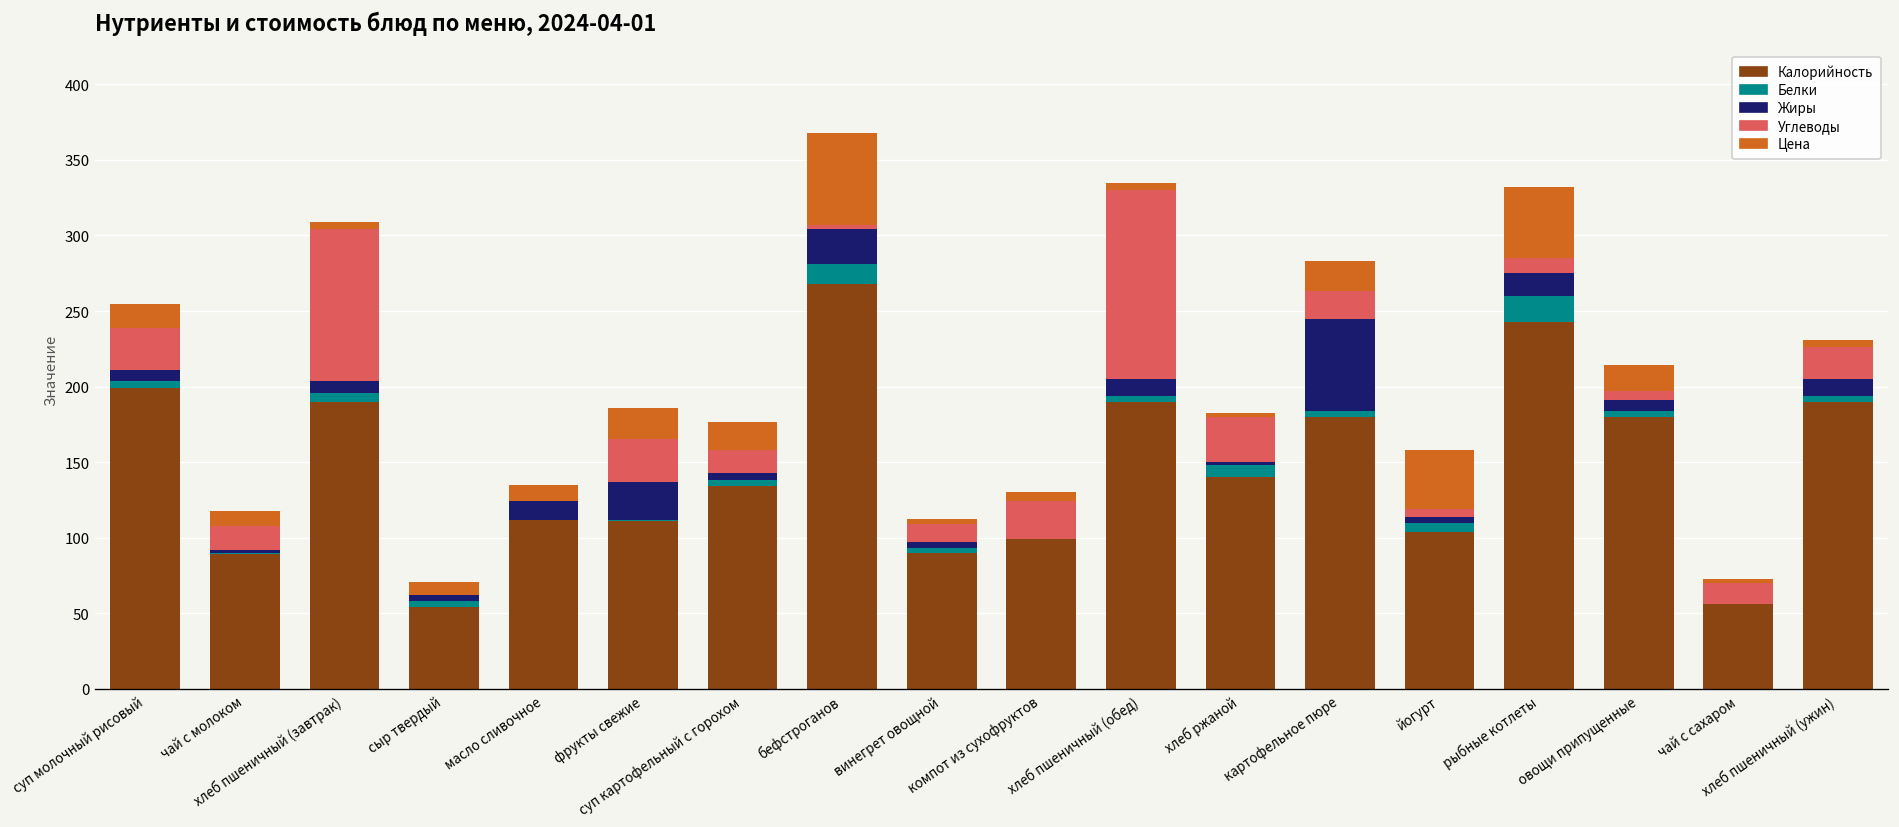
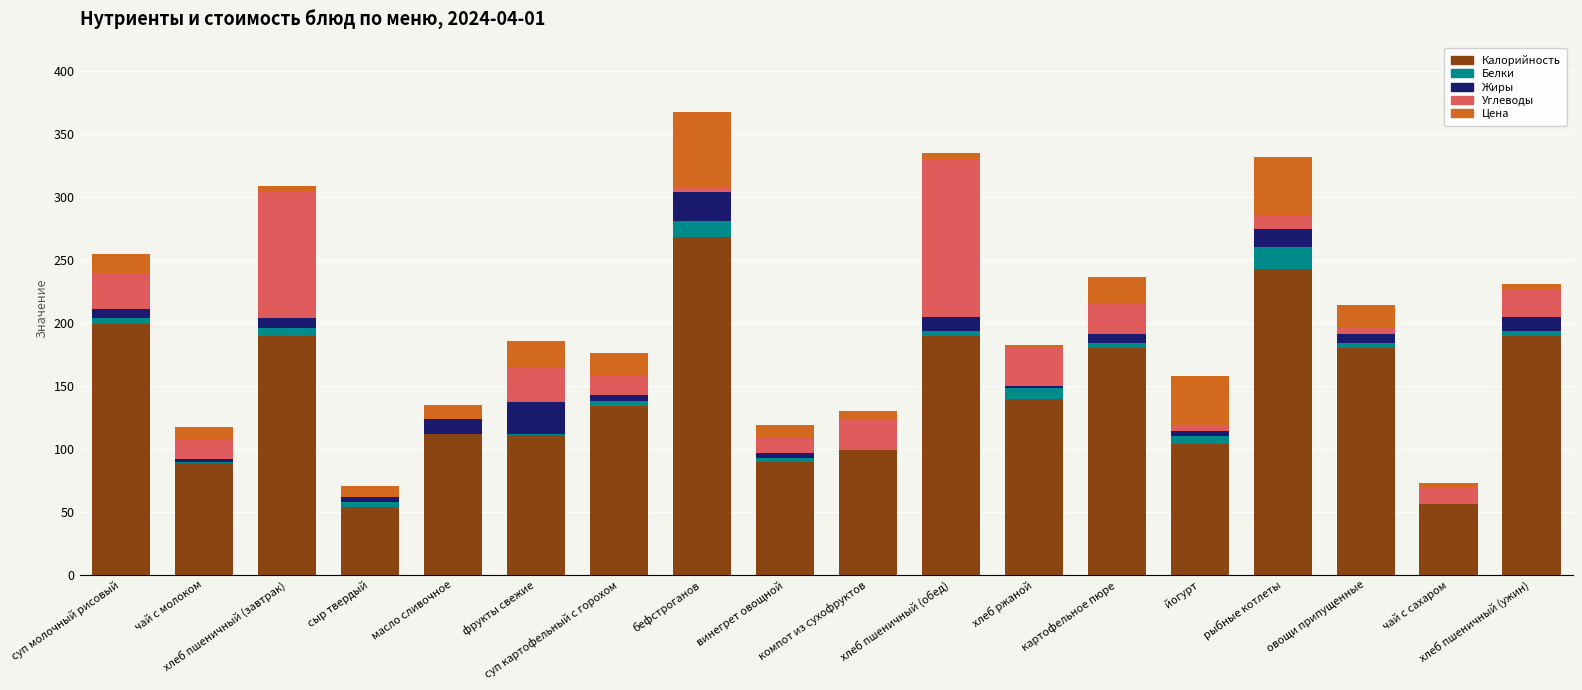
  {
    "Калорийность": {
      "суп молочный рисовый": 199,
      "чай с молоком": 89,
      "хлеб пшеничный (завтрак)": 190,
      "сыр твердый": 54,
      "масло сливочное": 112,
      "фрукты свежие": 111,
      "суп картофельный с горохом": 134,
      "бефстроганов": 268,
      "винегрет овощной": 90,
      "компот из сухофруктов": 99,
      "хлеб пшеничный (обед)": 190,
      "хлеб ржаной": 140,
      "картофельное пюре": 180,
      "йогурт": 104,
      "рыбные котлеты": 243,
      "овощи припущенные": 180,
      "чай с сахаром": 56,
      "хлеб пшеничный (ужин)": 190
    },
    "Белки": {
      "суп молочный рисовый": 5,
      "хлеб пшеничный (завтрак)": 6,
      "сыр твердый": 4,
      "масло сливочное": 0,
      "суп картофельный с горохом": 4,
      "бефстроганов": 13,
      "винегрет овощной": 3,
      "компот из сухофруктов": 0,
      "хлеб пшеничный (обед)": 4,
      "хлеб ржаной": 8,
      "картофельное пюре": 4,
      "йогурт": 6,
      "рыбные котлеты": 17,
      "овощи припущенные": 4,
      "чай с сахаром": 0,
      "хлеб пшеничный (ужин)": 4
    },
    "Жиры": {
      "суп молочный рисовый": 7,
      "чай с молоком": 2,
      "хлеб пшеничный (завтрак)": 8,
      "сыр твердый": 4,
      "масло сливочное": 12,
      "фрукты свежие": 25,
      "суп картофельный с горохом": 5,
      "бефстроганов": 23,
      "винегрет овощной": 4,
      "компот из сухофруктов": 0,
      "хлеб пшеничный (обед)": 11,
      "хлеб ржаной": 2,
-     "картофельное пюре": 61,
+     "картофельное пюре": 7,
      "йогурт": 4,
      "рыбные котлеты": 15,
      "овощи припущенные": 7,
      "чай с сахаром": 0,
      "хлеб пшеничный (ужин)": 11
    },
    "Углеводы": {
      "суп молочный рисовый": 28,
      "чай с молоком": 16,
      "хлеб пшеничный (завтрак)": 100,
      "сыр твердый": 0,
      "масло сливочное": 0,
      "фрукты свежие": 28,
      "суп картофельный с горохом": 15,
      "бефстроганов": 3,
      "винегрет овощной": 12,
      "компот из сухофруктов": 25,
      "хлеб пшеничный (обед)": 125,
      "хлеб ржаной": 30,
-     "картофельное пюре": 18,
+     "картофельное пюре": 25,
      "йогурт": 5,
      "рыбные котлеты": 10,
      "овощи припущенные": 6,
      "чай с сахаром": 14,
      "хлеб пшеничный (ужин)": 21
    },
    "Цена": {
      "суп молочный рисовый": 16,
      "чай с молоком": 10,
      "хлеб пшеничный (завтрак)": 5,
      "сыр твердый": 8,
      "масло сливочное": 11,
      "фрукты свежие": 21,
      "суп картофельный с горохом": 18,
      "бефстроганов": 60,
-     "винегрет овощной": 3,
+     "винегрет овощной": 10,
      "компот из сухофруктов": 6,
      "хлеб пшеничный (обед)": 5,
      "хлеб ржаной": 2,
      "картофельное пюре": 20,
      "йогурт": 39,
      "рыбные котлеты": 47,
      "овощи припущенные": 17,
      "чай с сахаром": 3,
      "хлеб пшеничный (ужин)": 5
    }
  }
